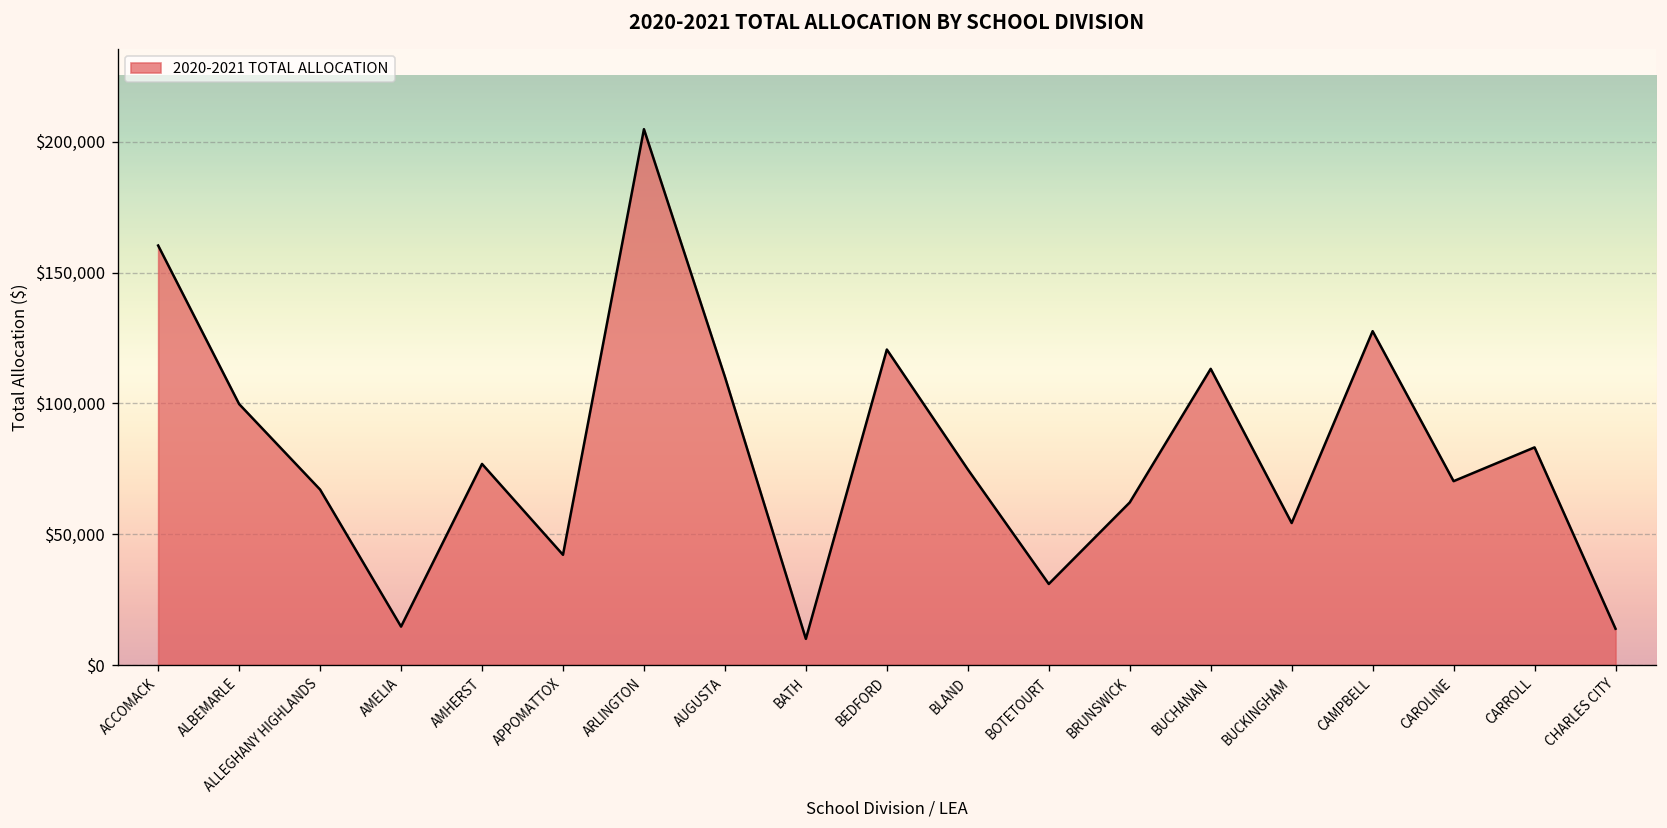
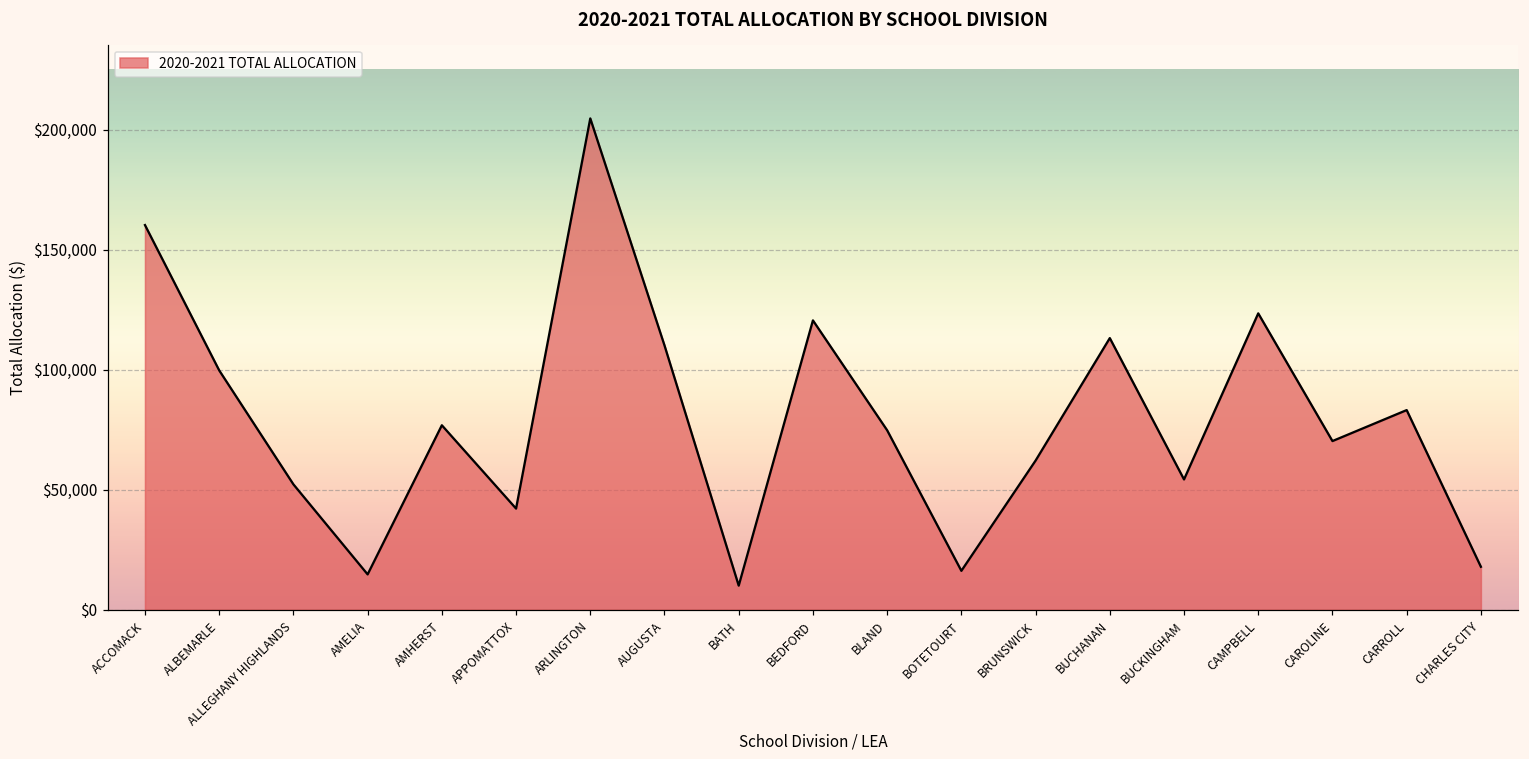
  {
    "ACCOMACK": "$160,000",
    "ALBEMARLE": "$100,000",
-   "ALLEGHANY HIGHLANDS": "$67,000",
+   "ALLEGHANY HIGHLANDS": "$52,000",
    "AMELIA": "$15,000",
    "AMHERST": "$77,000",
    "APPOMATTOX": "$42,000",
    "ARLINGTON": "$205,000",
    "AUGUSTA": "$110,000",
    "BATH": "$10,000",
    "BEDFORD": "$121,000",
    "BLAND": "$75,000",
-   "BOTETOURT": "$31,000",
+   "BOTETOURT": "$16,000",
    "BRUNSWICK": "$62,000",
    "BUCHANAN": "$113,000",
    "BUCKINGHAM": "$54,000",
-   "CAMPBELL": "$128,000",
+   "CAMPBELL": "$124,000",
    "CAROLINE": "$70,000",
    "CARROLL": "$83,000",
-   "CHARLES CITY": "$14,000"
+   "CHARLES CITY": "$18,000"
  }
